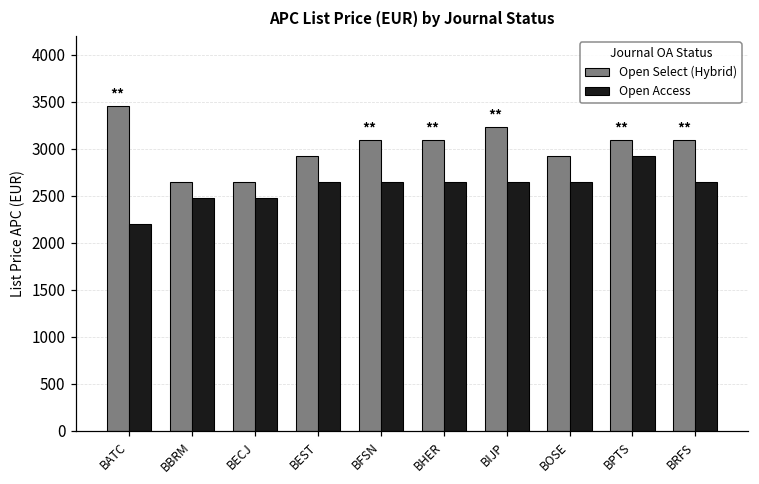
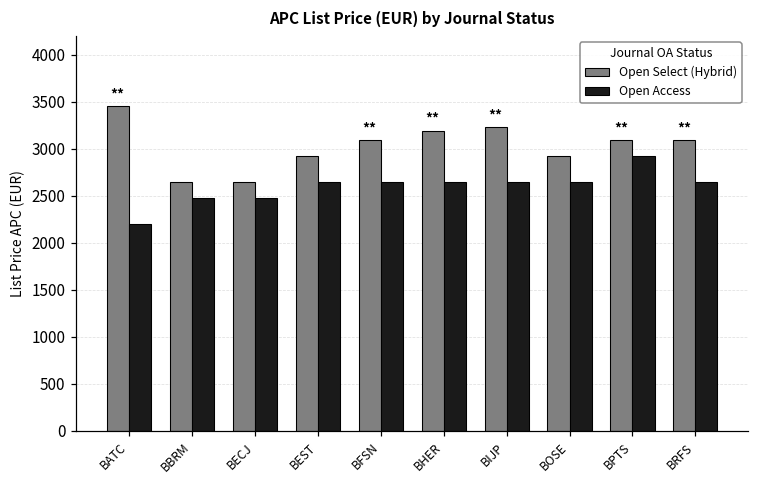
  {
    "Open Select (Hybrid)": {
      "BATC": 3500,
      "BBRM": 2700,
      "BECJ": 2700,
      "BEST": 2900,
      "BFSN": 3100,
-     "BHER": 3100,
+     "BHER": 3200,
      "BIJP": 3200,
      "BOSE": 2900,
      "BPTS": 3100,
      "BRFS": 3100
    },
    "Open Access": {
      "BATC": 2200,
      "BBRM": 2500,
      "BECJ": 2500,
      "BEST": 2700,
      "BFSN": 2700,
      "BHER": 2700,
      "BIJP": 2700,
      "BOSE": 2700,
      "BPTS": 2900,
      "BRFS": 2700
    }
  }
